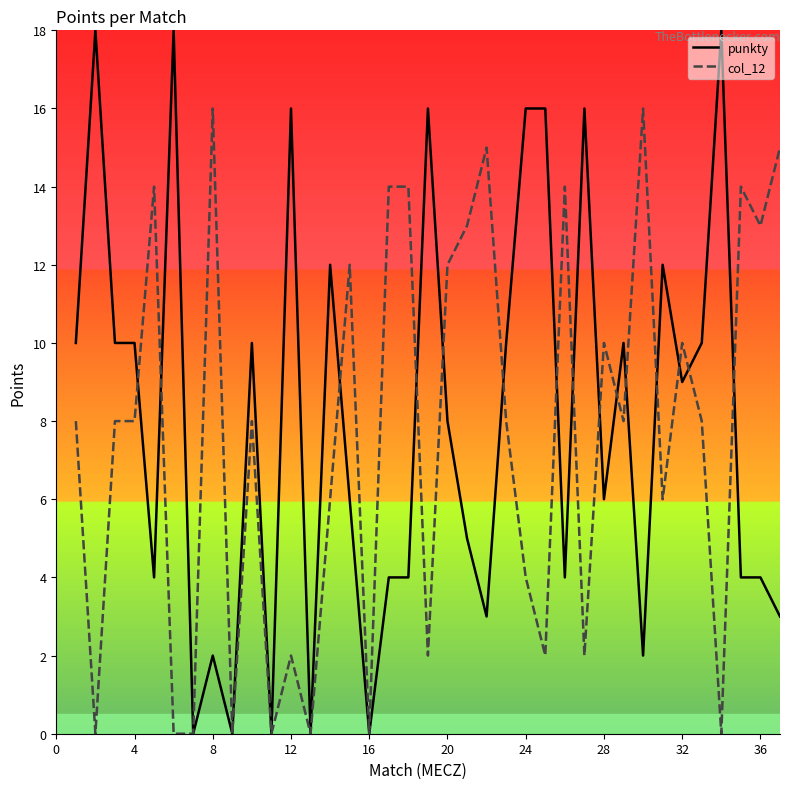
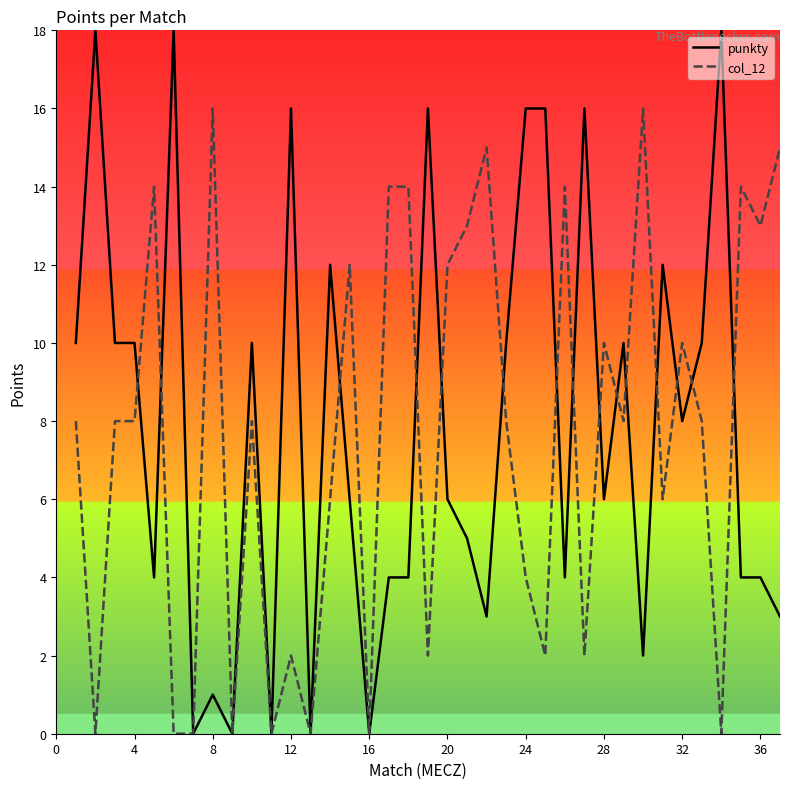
  {
    "punkty": {
      "4": 10,
-     "8": 2,
+     "8": 1,
      "12": 16,
-     "20": 8,
+     "20": 6,
      "24": 16,
      "28": 6,
-     "32": 9,
+     "32": 8,
      "36": 4
    },
    "col_12": {
      "4": 8,
      "8": 16,
      "12": 2,
      "20": 12,
      "24": 4,
      "28": 10,
      "32": 10,
      "36": 13
    }
  }
